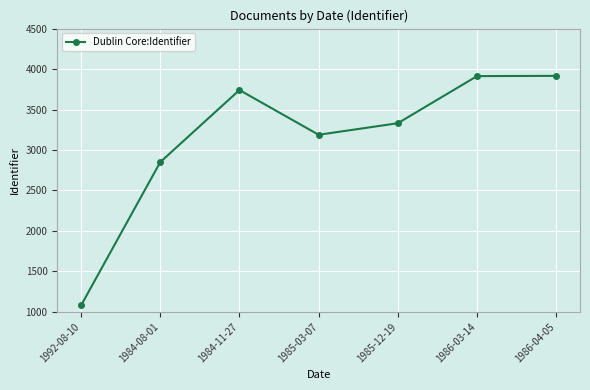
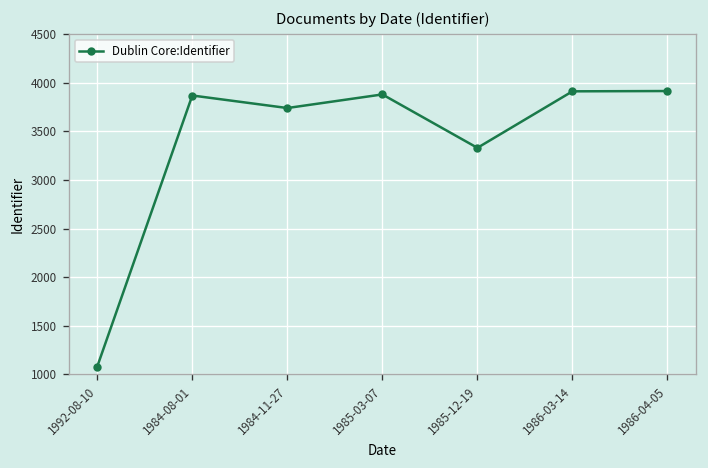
  {
    "1992-08-10": 1100,
-   "1984-08-01": 2900,
+   "1984-08-01": 3900,
    "1984-11-27": 3700,
-   "1985-03-07": 3200,
+   "1985-03-07": 3900,
    "1985-12-19": 3300,
    "1986-03-14": 3900,
    "1986-04-05": 3900
  }
